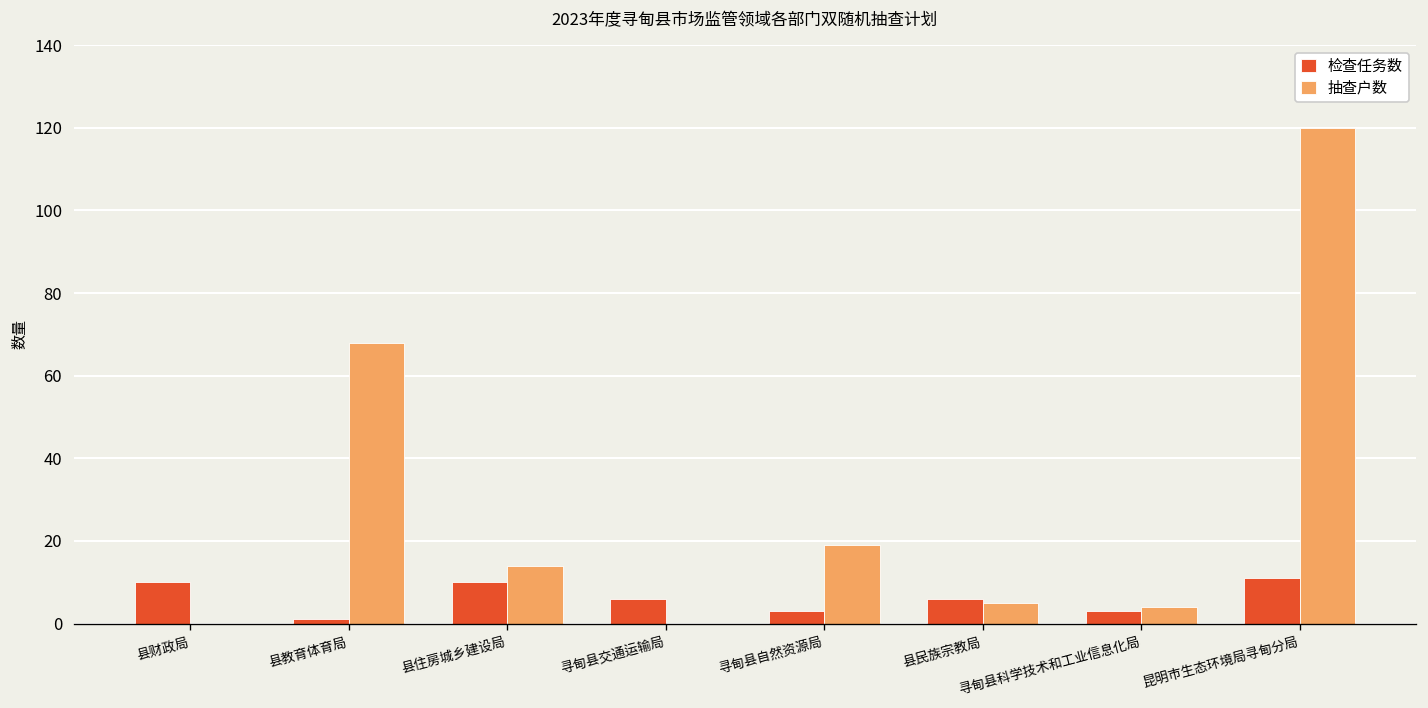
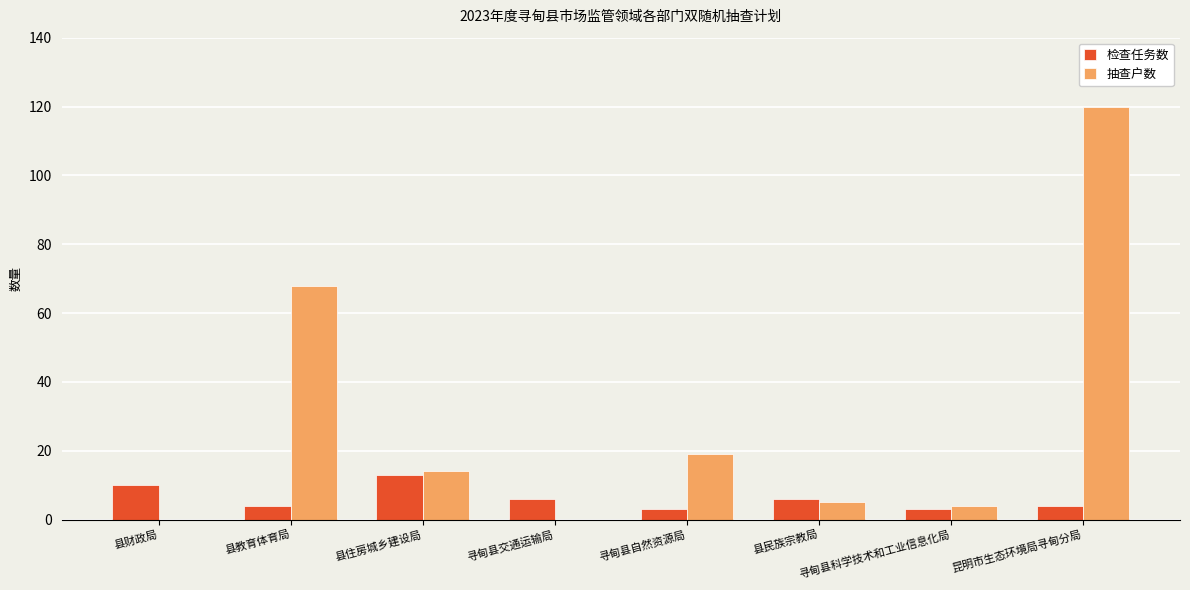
  {
    "检查任务数": {
      "县财政局": 10,
-     "县教育体育局": 1,
-     "县住房城乡建设局": 10,
+     "县教育体育局": 4,
+     "县住房城乡建设局": 13,
      "寻甸县交通运输局": 6,
      "寻甸县自然资源局": 3,
      "县民族宗教局": 6,
      "寻甸县科学技术和工业信息化局": 3,
-     "昆明市生态环境局寻甸分局": 11
+     "昆明市生态环境局寻甸分局": 4
    },
    "抽查户数": {
      "县财政局": 0,
      "县教育体育局": 68,
      "县住房城乡建设局": 14,
      "寻甸县交通运输局": 0,
      "寻甸县自然资源局": 19,
      "县民族宗教局": 5,
      "寻甸县科学技术和工业信息化局": 4,
      "昆明市生态环境局寻甸分局": 120
    }
  }
